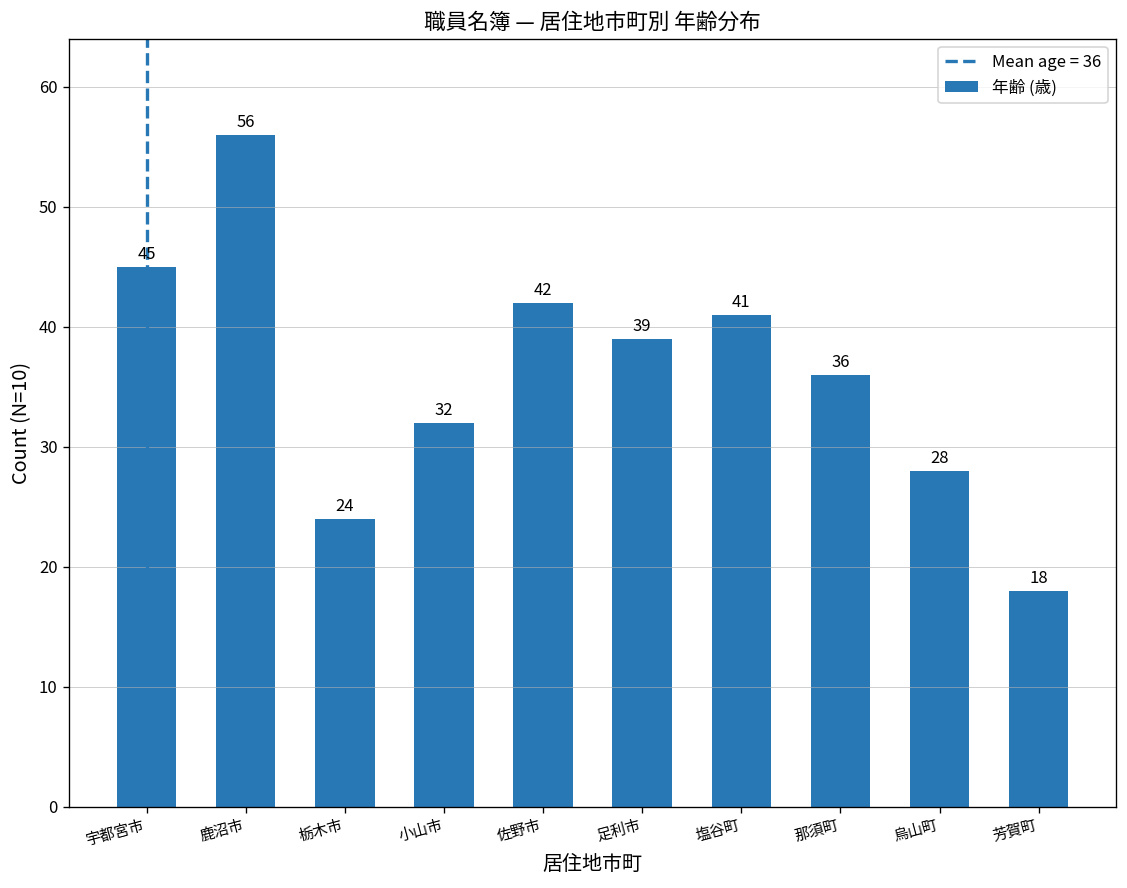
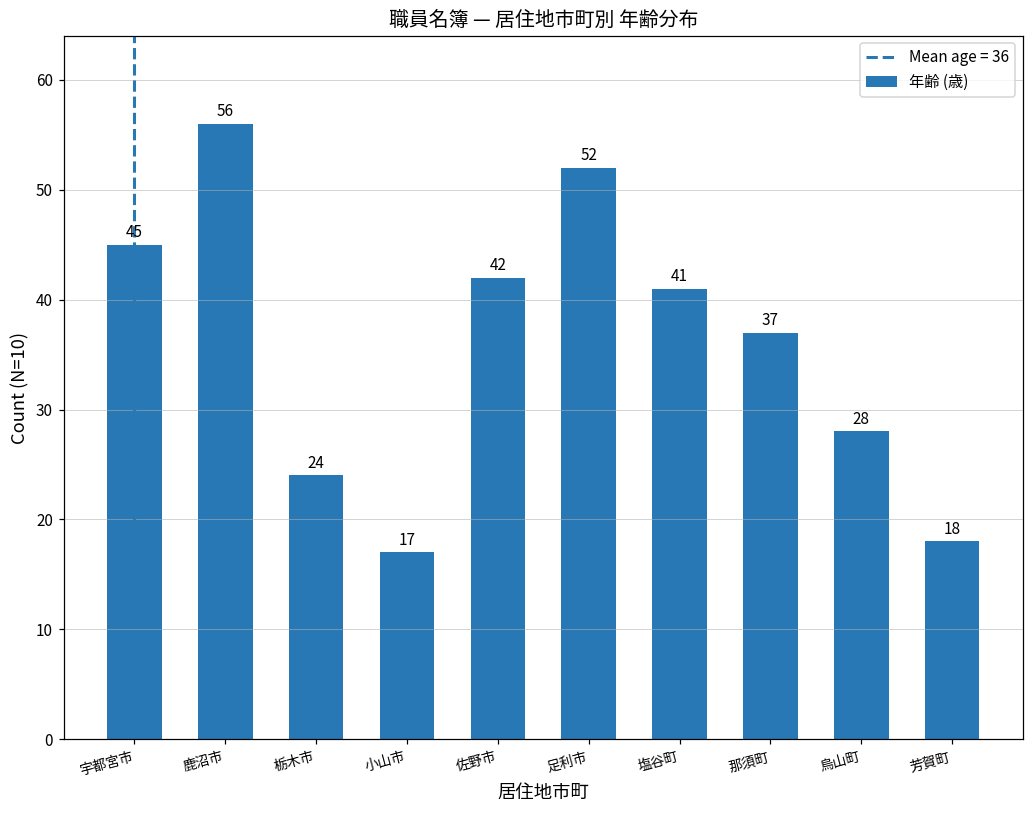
  {
    "宇都宮市": 45,
    "鹿沼市": 56,
    "栃木市": 24,
-   "小山市": 32,
+   "小山市": 17,
    "佐野市": 42,
-   "足利市": 39,
+   "足利市": 52,
    "塩谷町": 41,
-   "那須町": 36,
+   "那須町": 37,
    "烏山町": 28,
    "芳賀町": 18
  }
